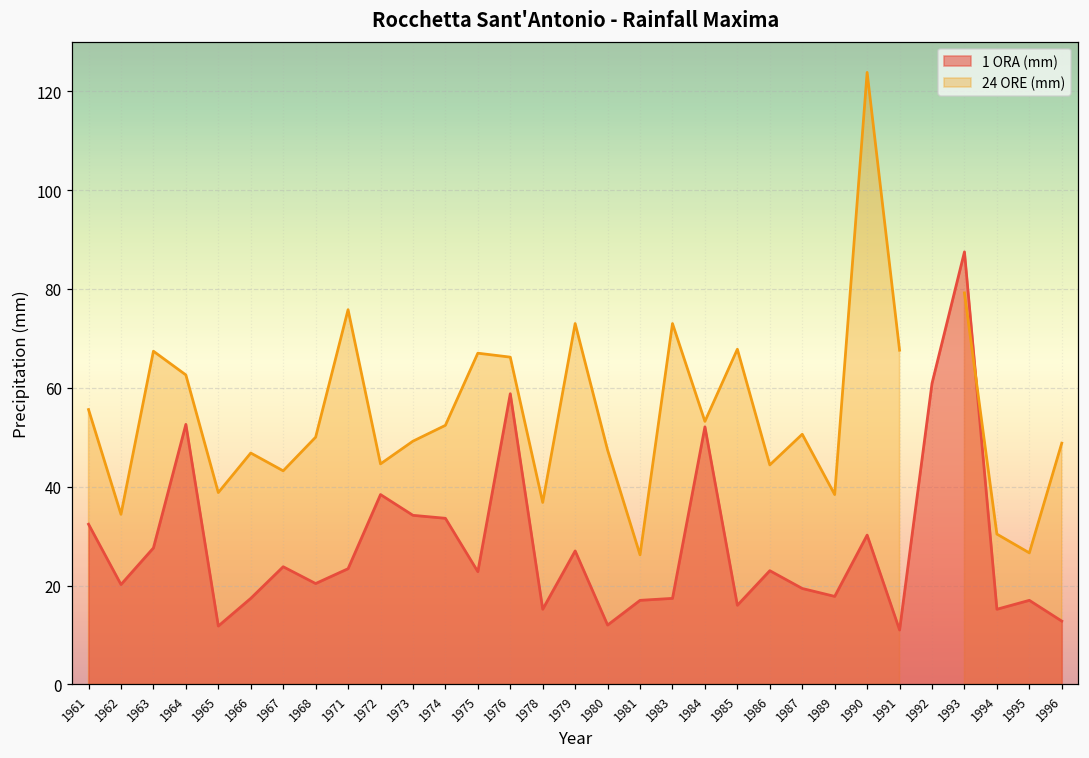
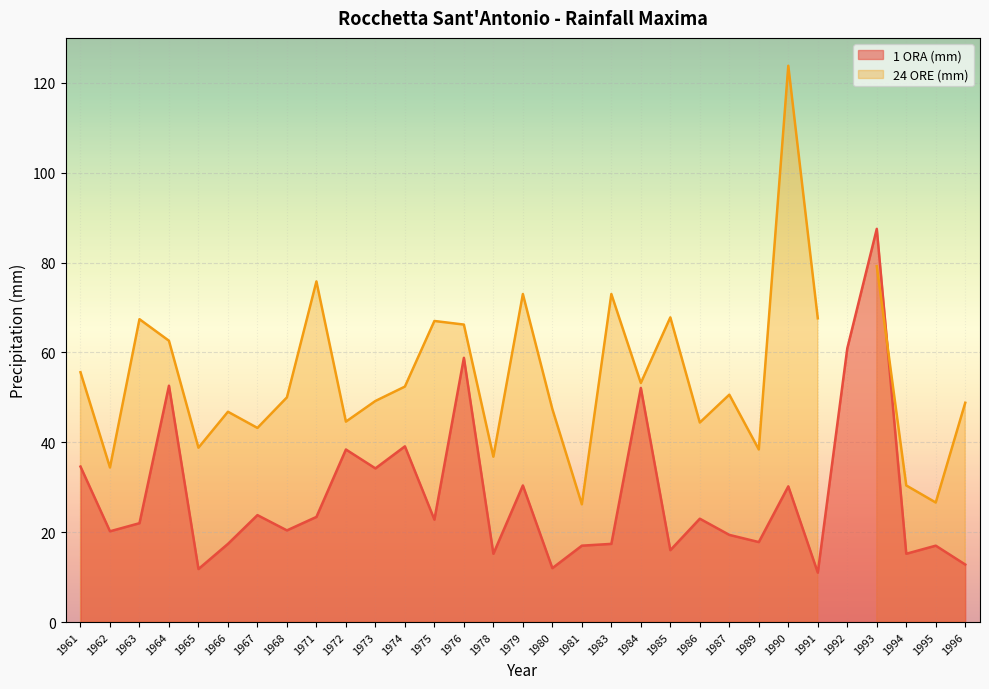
  {
    "1 ORA (mm)": {
-     "1961": 32,
+     "1961": 35,
      "1962": 20,
-     "1963": 28,
+     "1963": 22,
      "1964": 53,
      "1965": 12,
      "1966": 17,
      "1967": 24,
      "1968": 20,
      "1971": 23,
      "1972": 38,
      "1973": 34,
-     "1974": 34,
+     "1974": 39,
      "1975": 23,
      "1976": 59,
      "1978": 15,
-     "1979": 27,
+     "1979": 30,
      "1980": 12,
      "1981": 17,
      "1983": 17,
      "1984": 52,
      "1985": 16,
      "1986": 23,
      "1987": 19,
      "1989": 18,
      "1990": 30,
      "1991": 11,
      "1992": 61,
      "1993": 88,
      "1994": 15,
      "1995": 17,
      "1996": 13
    }
  }
